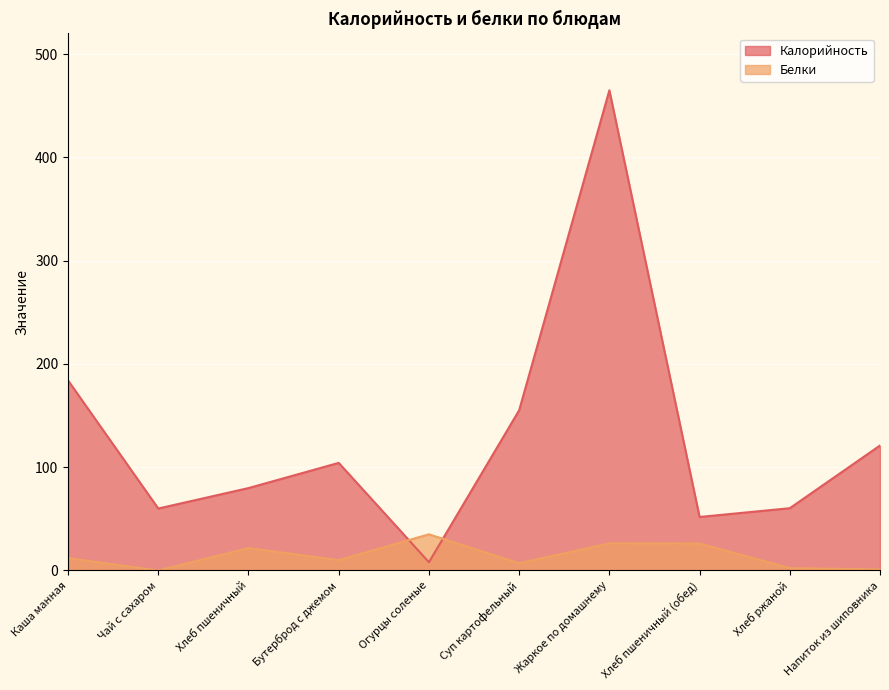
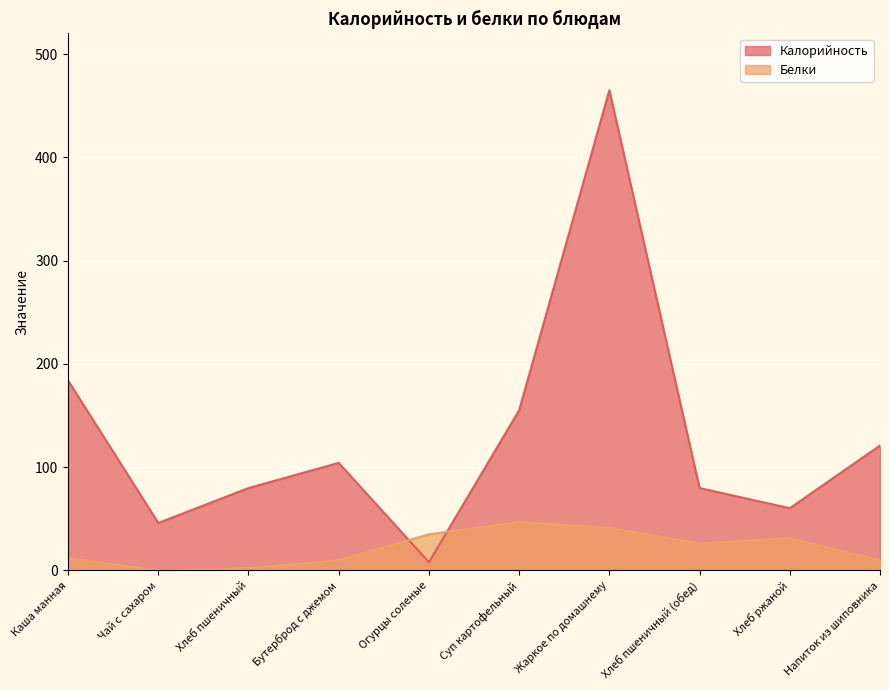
  {
    "Калорийность": {
      "Каша манная": 184,
-     "Чай с сахаром": 60,
+     "Чай с сахаром": 46,
      "Хлеб пшеничный": 80,
      "Бутерброд с джемом": 104,
      "Огурцы соленые": 8,
      "Суп картофельный": 155,
      "Жаркое по домашнему": 465,
-     "Хлеб пшеничный (обед)": 52,
+     "Хлеб пшеничный (обед)": 80,
      "Хлеб ржаной": 60,
      "Напиток из шиповника": 121
    },
    "Белки": {
      "Каша манная": 12,
      "Чай с сахаром": 0,
-     "Хлеб пшеничный": 22,
+     "Хлеб пшеничный": 2,
      "Бутерброд с джемом": 10,
      "Огурцы соленые": 35,
-     "Суп картофельный": 7,
-     "Жаркое по домашнему": 26,
+     "Суп картофельный": 47,
+     "Жаркое по домашнему": 41,
      "Хлеб пшеничный (обед)": 26,
-     "Хлеб ржаной": 2,
-     "Напиток из шиповника": 1
+     "Хлеб ржаной": 31,
+     "Напиток из шиповника": 10
    }
  }
